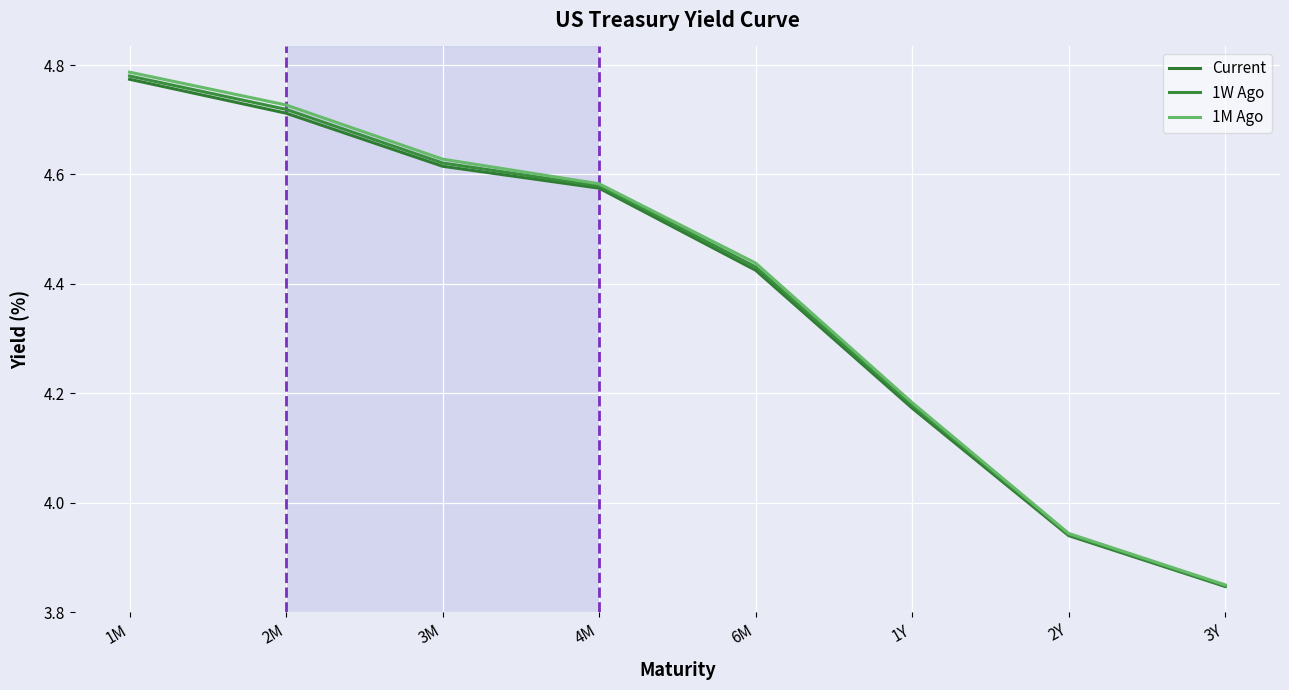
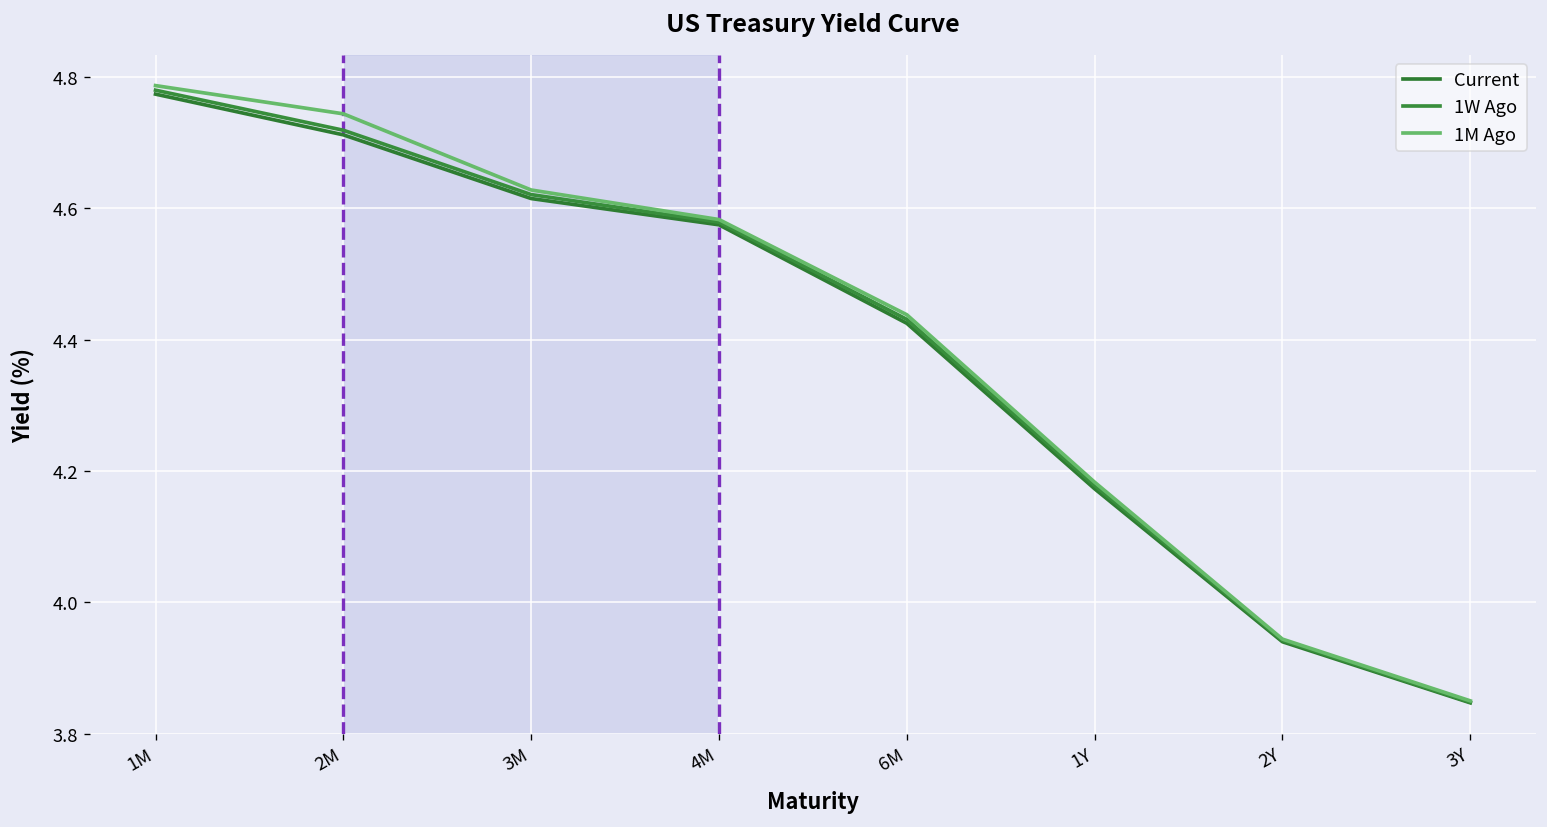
  {
    "1M Ago": {
      "1M": 4.79,
-     "2M": 4.73,
+     "2M": 4.74,
      "3M": 4.63,
      "6M": 4.44,
      "1Y": 4.18
    }
  }
